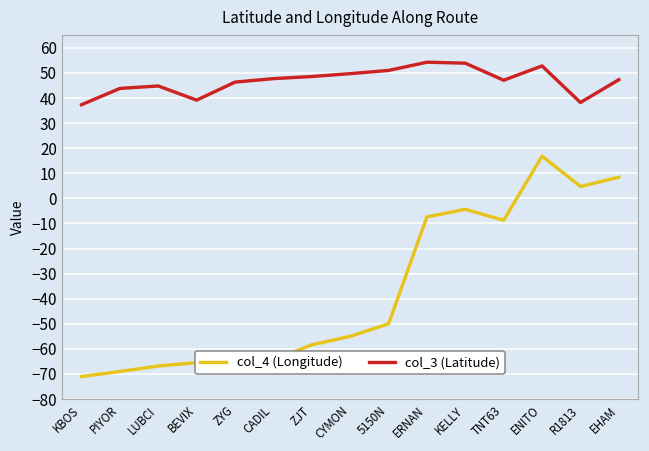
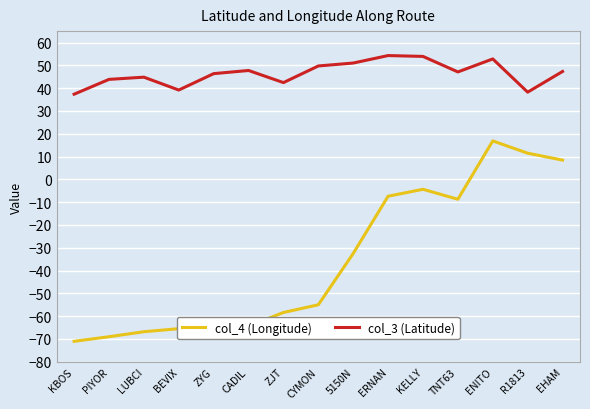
  {
    "col_4 (Longitude)": {
      "KBOS": -71,
      "PIYOR": -69,
      "LUBCI": -67,
      "ZJT": -58,
      "CYMON": -55,
-     "5150N": -50,
+     "5150N": -33,
      "ERNAN": -7,
      "KELLY": -4,
      "TNT63": -9,
      "ENITO": 17,
-     "R1813": 5,
+     "R1813": 11,
      "EHAM": 8
    },
    "col_3 (Latitude)": {
      "KBOS": 37,
      "PIYOR": 44,
      "LUBCI": 45,
      "BEVIX": 39,
      "ZYG": 46,
      "CADIL": 48,
-     "ZJT": 49,
+     "ZJT": 42,
      "CYMON": 50,
      "5150N": 51,
      "ERNAN": 54,
      "KELLY": 54,
      "TNT63": 47,
      "ENITO": 53,
      "R1813": 38,
      "EHAM": 47
    }
  }
